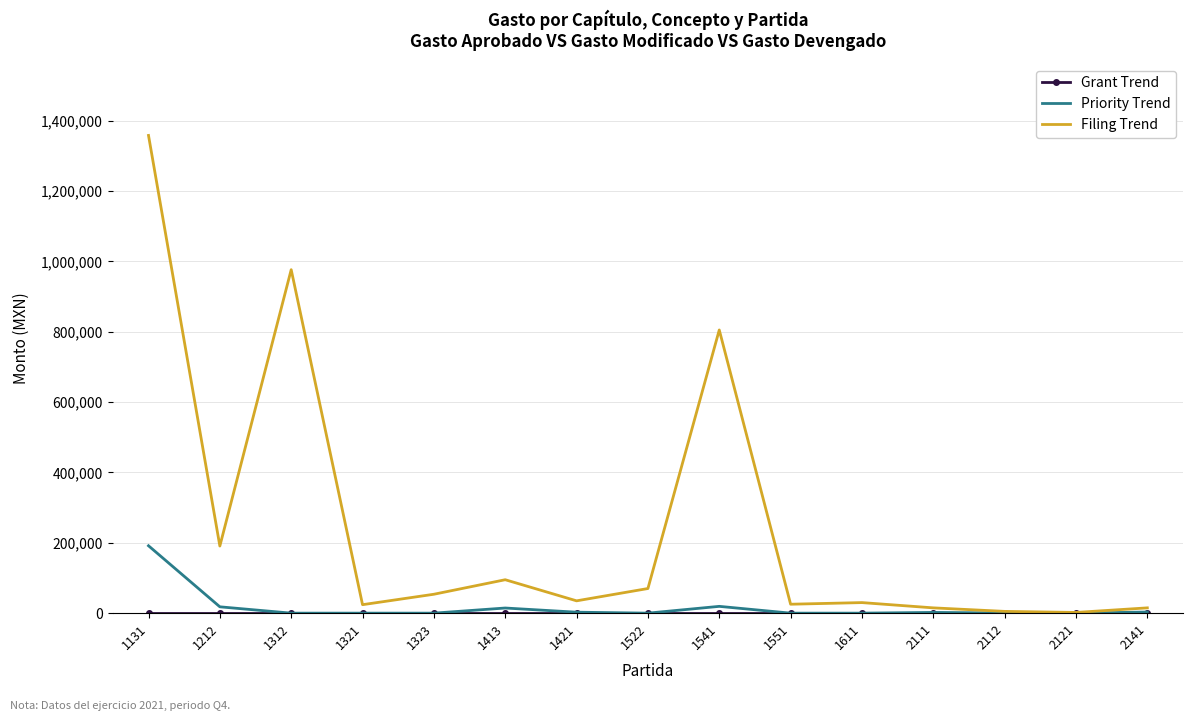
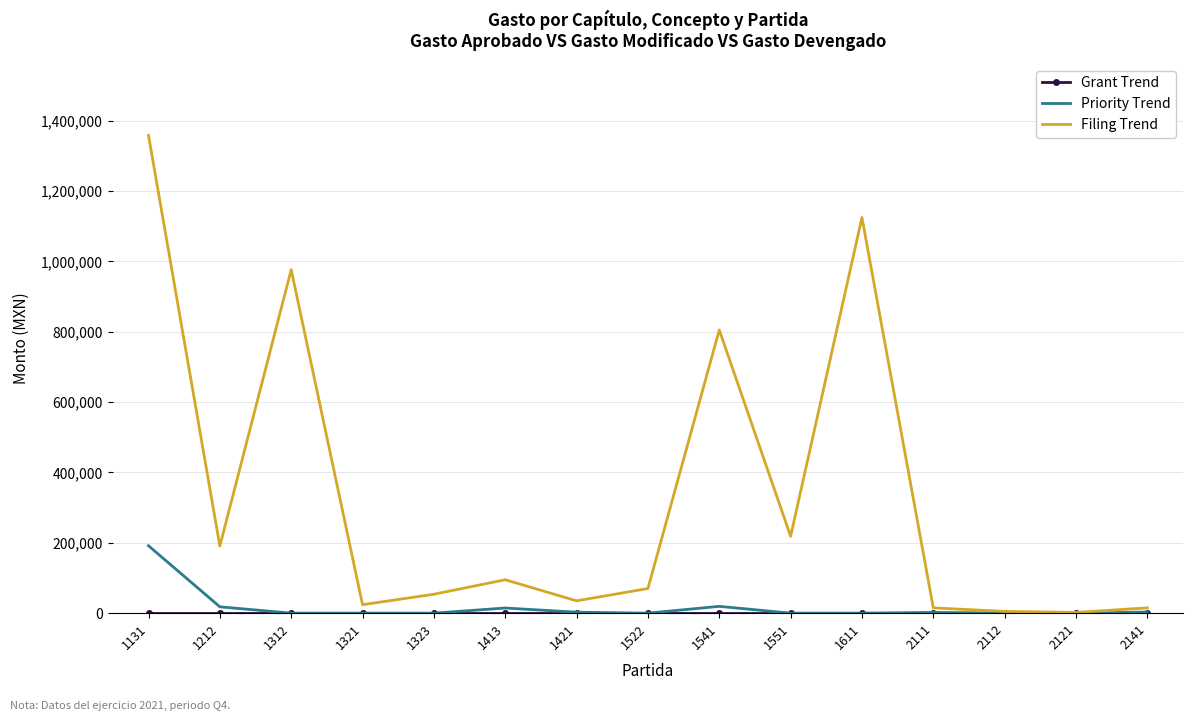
  {
    "Grant Trend": {
      "1131": "0",
      "1212": "0",
      "1413": "0",
      "1541": "0"
    },
    "Priority Trend": {
      "1131": "190,000",
      "1212": "20,000",
      "1413": "10,000",
      "1541": "20,000"
    },
    "Filing Trend": {
      "1131": "1,360,000",
      "1212": "190,000",
      "1312": "980,000",
      "1321": "20,000",
      "1323": "50,000",
      "1413": "100,000",
      "1421": "40,000",
      "1522": "70,000",
      "1541": "810,000",
-     "1551": "30,000",
-     "1611": "30,000",
+     "1551": "220,000",
+     "1611": "1,130,000",
      "2111": "20,000",
      "2141": "20,000"
    }
  }
